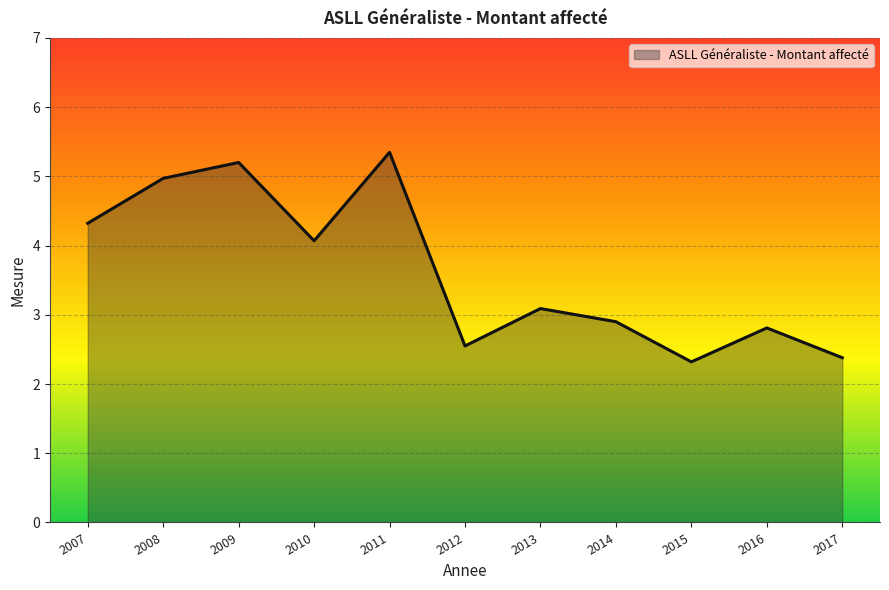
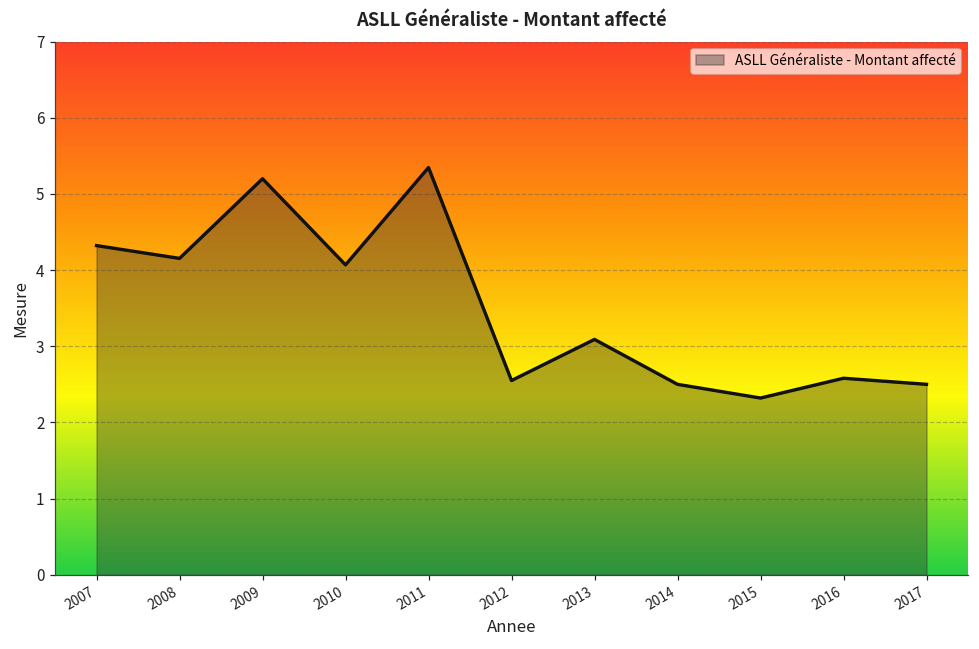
  {
    "2007": 4.3,
-   "2008": 5.0,
+   "2008": 4.2,
    "2009": 5.2,
    "2010": 4.1,
    "2011": 5.3,
    "2012": 2.6,
    "2013": 3.1,
-   "2014": 2.9,
+   "2014": 2.5,
    "2015": 2.3,
-   "2016": 2.8,
-   "2017": 2.4
+   "2016": 2.6,
+   "2017": 2.5
  }
